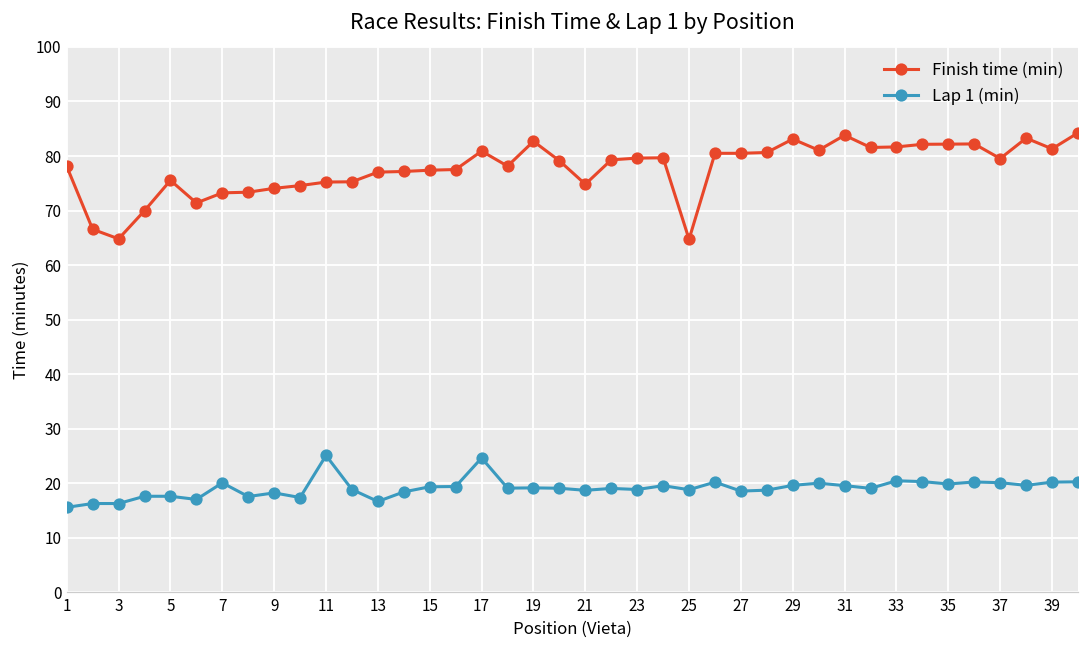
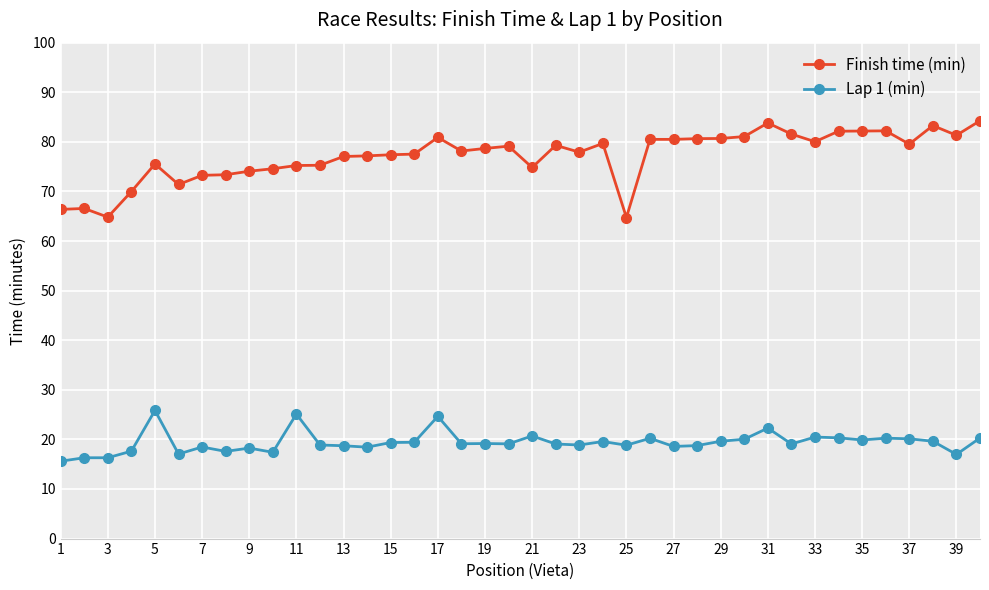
  {
    "Finish time (min)": {
-     "1": 78,
+     "1": 66,
      "3": 65,
      "5": 76,
      "7": 73,
      "9": 74,
      "11": 75,
      "13": 77,
      "15": 77,
      "17": 81,
-     "19": 83,
+     "19": 79,
      "21": 75,
-     "23": 80,
+     "23": 78,
      "25": 65,
      "27": 81,
-     "29": 83,
+     "29": 81,
      "31": 84,
-     "33": 82,
+     "33": 80,
      "35": 82,
      "37": 80,
      "39": 81
    },
    "Lap 1 (min)": {
      "1": 16,
      "3": 16,
-     "5": 18,
-     "7": 20,
+     "5": 26,
+     "7": 18,
      "9": 18,
      "11": 25,
-     "13": 17,
+     "13": 19,
      "15": 19,
      "17": 25,
      "19": 19,
-     "21": 19,
+     "21": 21,
      "23": 19,
      "25": 19,
      "27": 19,
      "29": 20,
-     "31": 20,
+     "31": 22,
      "33": 20,
      "35": 20,
      "37": 20,
-     "39": 20
+     "39": 17
    }
  }
